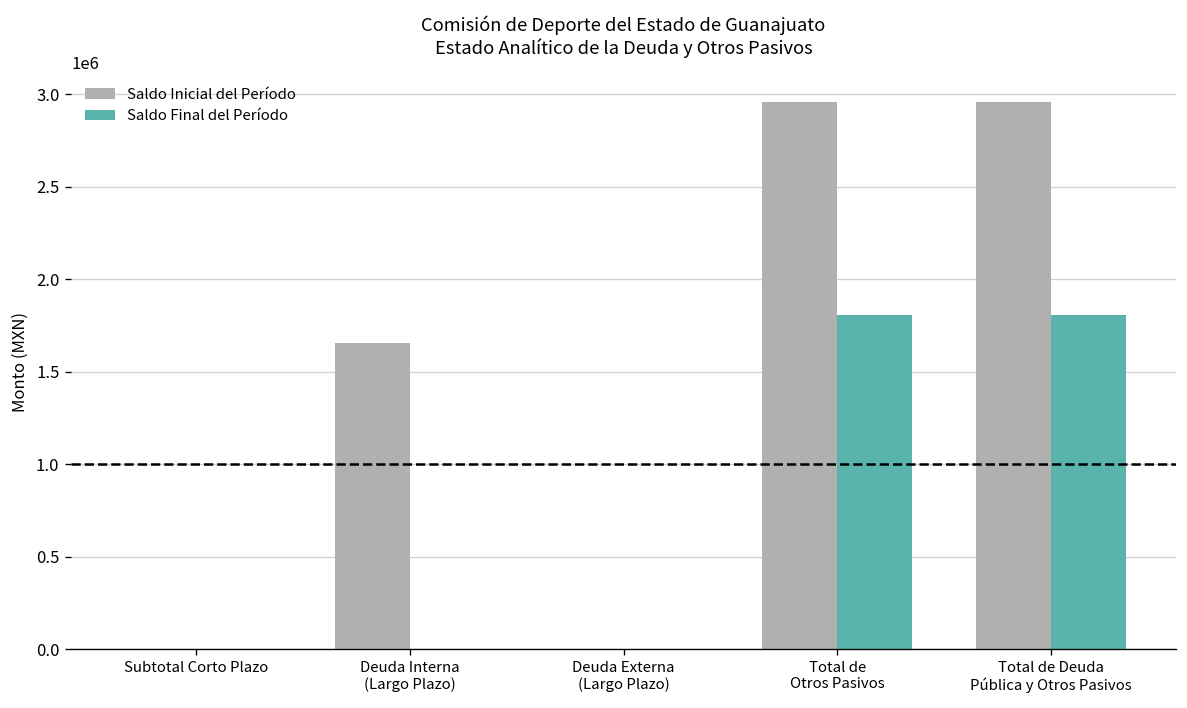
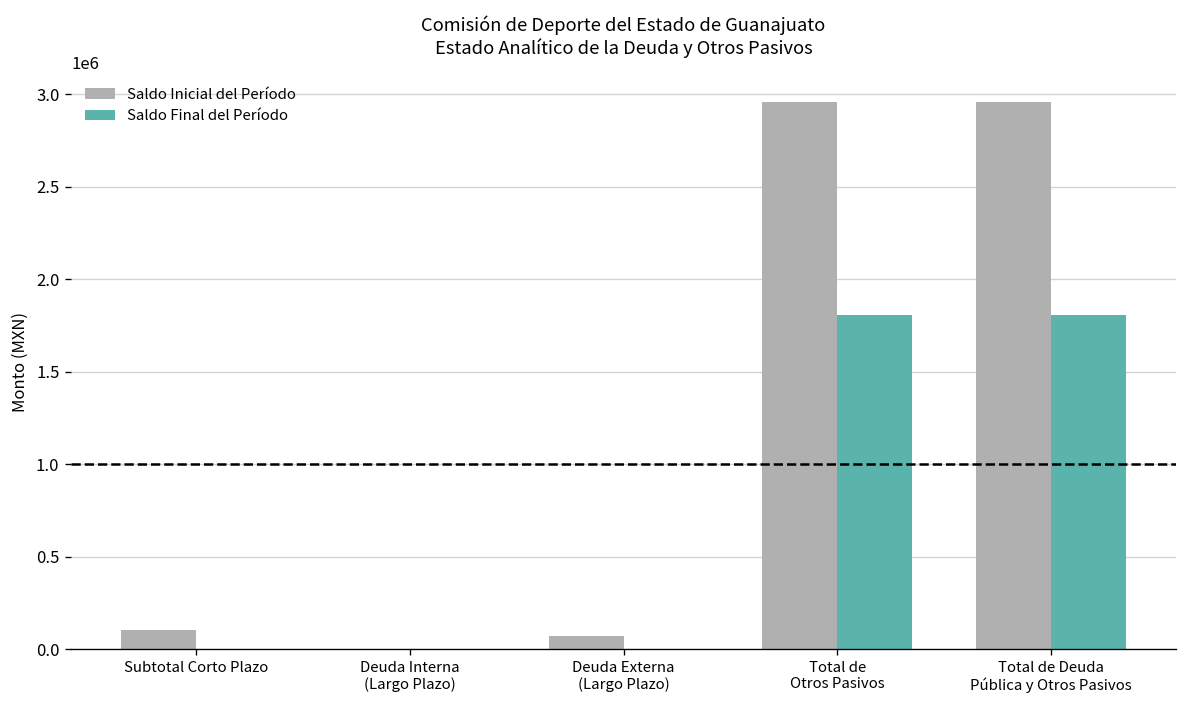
  {
    "Saldo Inicial del Período": {
-     "Subtotal Corto Plazo": 0,
-     "Deuda Interna (Largo Plazo)": 1660000,
-     "Deuda Externa (Largo Plazo)": 0,
+     "Subtotal Corto Plazo": 100000,
+     "Deuda Interna (Largo Plazo)": 0,
+     "Deuda Externa (Largo Plazo)": 70000,
      "Total de Otros Pasivos": 2960000,
      "Total de Deuda Pública y Otros Pasivos": 2960000
    },
    "Saldo Final del Período": {
      "Subtotal Corto Plazo": 0,
      "Deuda Interna (Largo Plazo)": 0,
      "Deuda Externa (Largo Plazo)": 0,
      "Total de Otros Pasivos": 1800000,
      "Total de Deuda Pública y Otros Pasivos": 1800000
    }
  }
